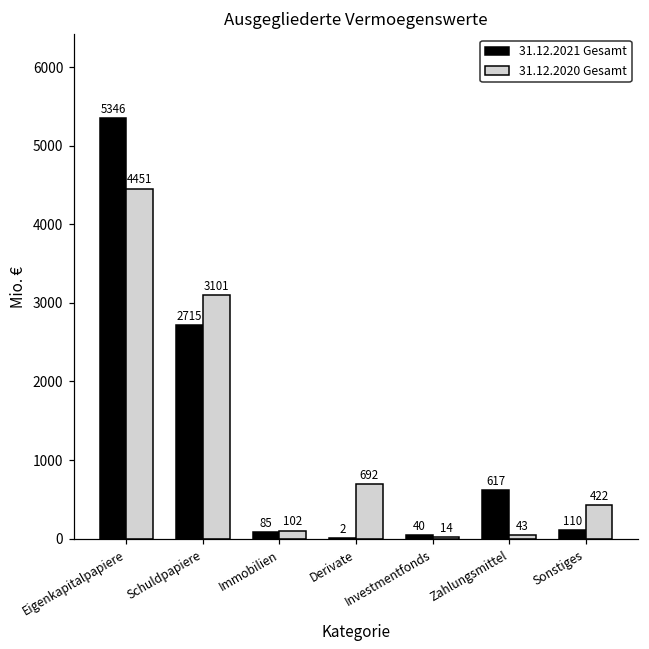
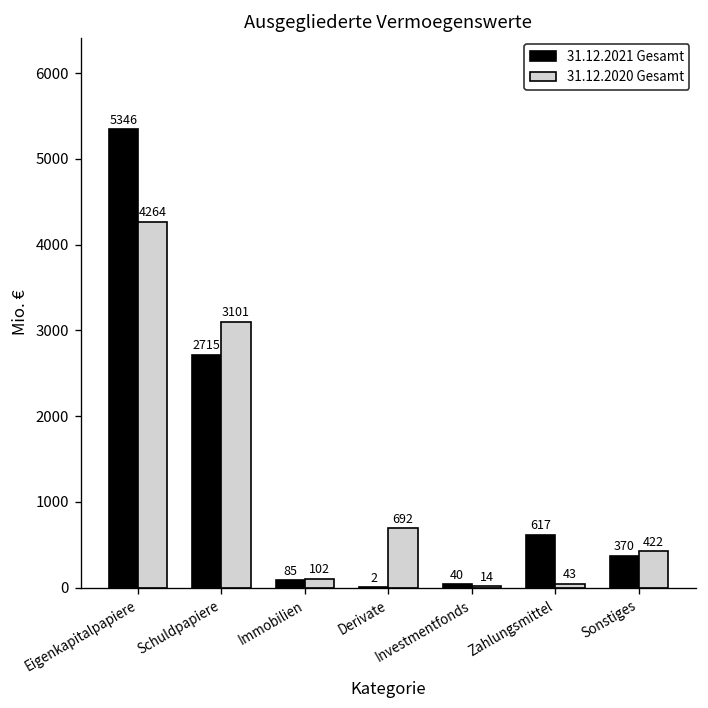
  {
    "31.12.2021 Gesamt": {
      "Eigenkapitalpapiere": 5346,
      "Schuldpapiere": 2715,
      "Immobilien": 85,
      "Derivate": 2,
      "Investmentfonds": 40,
      "Zahlungsmittel": 617,
-     "Sonstiges": 110
+     "Sonstiges": 370
    },
    "31.12.2020 Gesamt": {
-     "Eigenkapitalpapiere": 4451,
+     "Eigenkapitalpapiere": 4264,
      "Schuldpapiere": 3101,
      "Immobilien": 102,
      "Derivate": 692,
      "Investmentfonds": 14,
      "Zahlungsmittel": 43,
      "Sonstiges": 422
    }
  }
